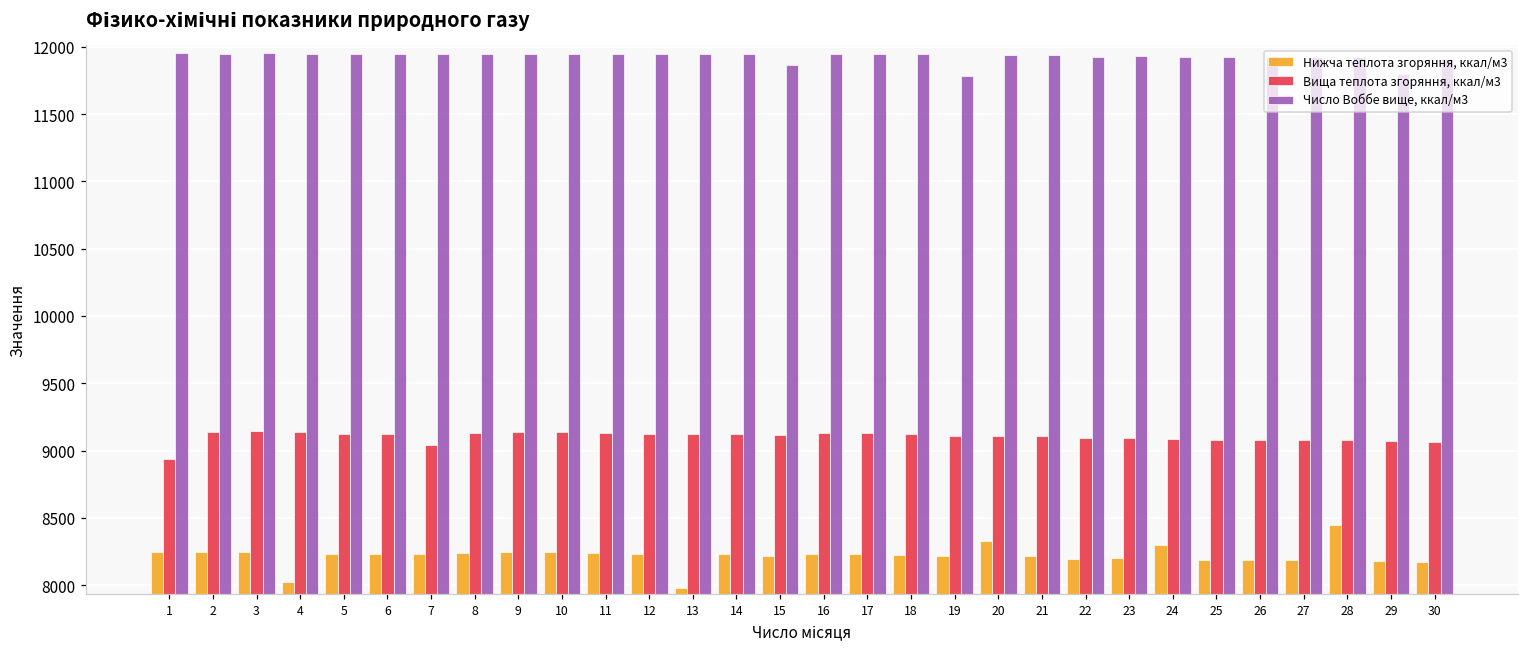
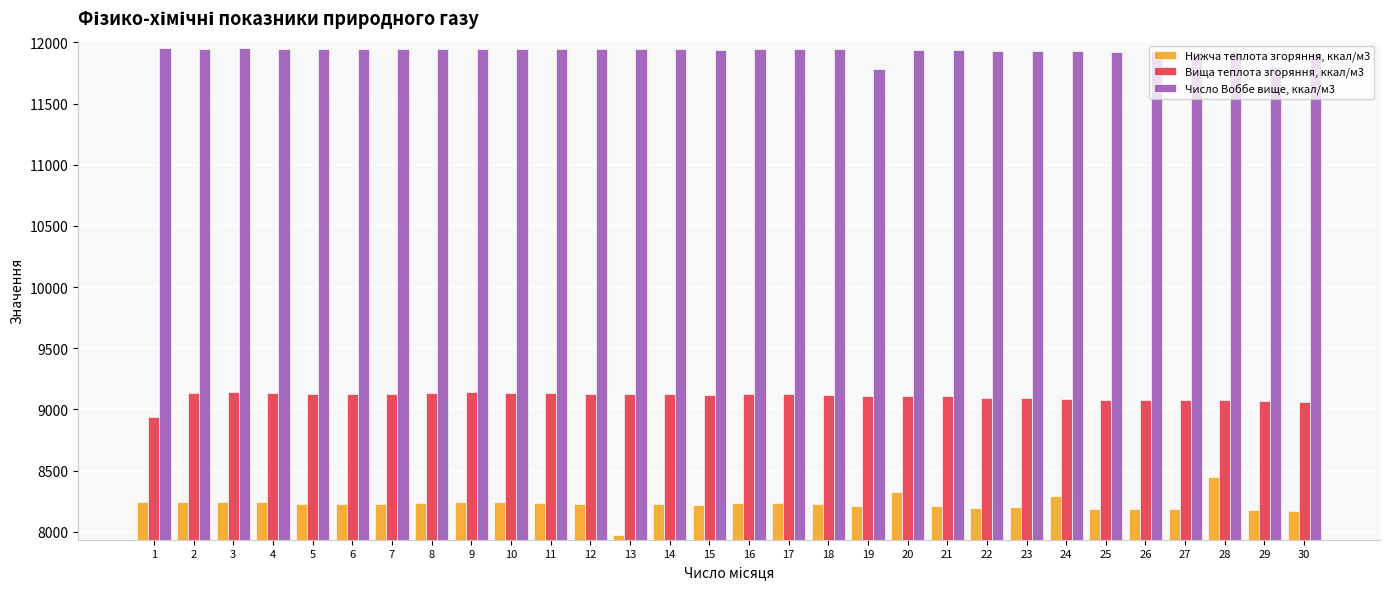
  {
    "Нижча теплота згоряння, ккал/м3": {
      "1": 8250,
      "2": 8240,
      "3": 8250,
-     "4": 8030,
+     "4": 8240,
      "5": 8230,
      "6": 8230,
      "7": 8230,
      "8": 8240,
      "9": 8240,
      "10": 8240,
      "11": 8240,
      "12": 8230,
      "13": 7980,
      "14": 8230,
      "15": 8220,
      "16": 8230,
      "17": 8230,
      "18": 8230,
      "19": 8210,
      "20": 8330,
      "21": 8210,
      "22": 8200,
      "23": 8200,
      "24": 8300,
      "25": 8190,
      "26": 8190,
      "27": 8190,
      "28": 8450,
      "29": 8180,
      "30": 8170
    },
    "Вища теплота згоряння, ккал/м3": {
      "1": 8940,
      "2": 9140,
      "3": 9140,
      "4": 9140,
      "5": 9130,
      "6": 9130,
-     "7": 9040,
+     "7": 9130,
      "8": 9130,
      "9": 9140,
      "10": 9140,
      "11": 9130,
      "12": 9120,
      "13": 9120,
      "14": 9120,
      "15": 9110,
      "16": 9130,
      "17": 9130,
      "18": 9120,
      "19": 9110,
      "20": 9110,
      "21": 9110,
      "22": 9090,
      "23": 9100,
      "24": 9090,
      "25": 9080,
      "26": 9080,
      "27": 9080,
      "28": 9080,
      "29": 9070,
      "30": 9060
    },
    "Число Воббе вище, ккал/м3": {
      "1": 11950,
      "2": 11950,
      "3": 11950,
      "4": 11950,
      "5": 11940,
      "6": 11940,
      "7": 11940,
      "8": 11950,
      "9": 11950,
      "10": 11950,
      "11": 11940,
      "12": 11940,
      "13": 11940,
      "14": 11940,
-     "15": 11860,
+     "15": 11940,
      "16": 11950,
      "17": 11950,
      "18": 11940,
      "19": 11780,
      "20": 11940,
      "21": 11940,
      "22": 11930,
      "23": 11930,
      "24": 11930,
      "25": 11920
    }
  }
